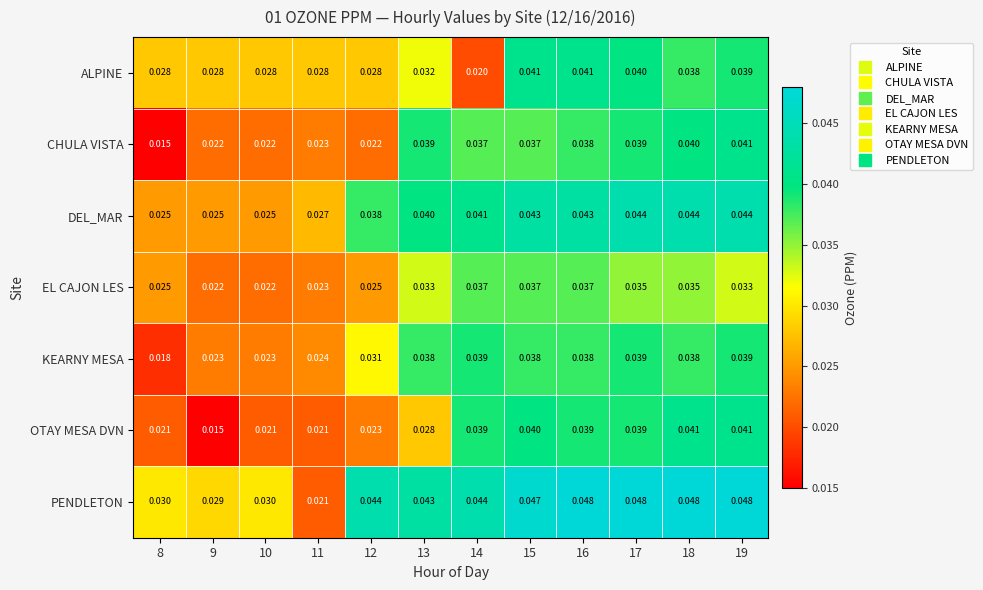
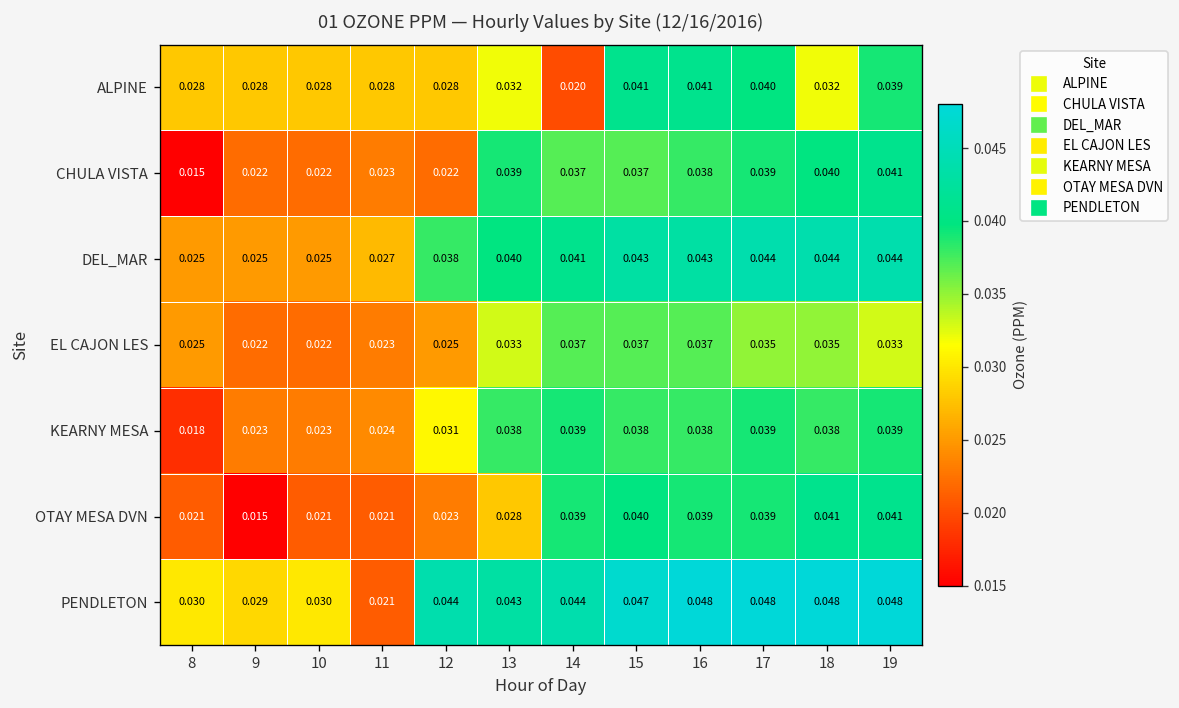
  {
    "ALPINE": {
      "8": 0.028,
      "9": 0.028,
      "10": 0.028,
      "11": 0.028,
      "12": 0.028,
      "13": 0.032,
      "14": 0.020,
      "15": 0.041,
      "16": 0.041,
      "17": 0.040,
-     "18": 0.038,
+     "18": 0.032,
      "19": 0.039
    },
    "CHULA VISTA": {
      "8": 0.015,
      "9": 0.022,
      "10": 0.022,
      "11": 0.023,
      "12": 0.022,
      "13": 0.039,
      "14": 0.037,
      "15": 0.037,
      "16": 0.038,
      "17": 0.039,
      "18": 0.040,
      "19": 0.041
    },
    "DEL_MAR": {
      "8": 0.025,
      "9": 0.025,
      "10": 0.025,
      "11": 0.027,
      "12": 0.038,
      "13": 0.040,
      "14": 0.041,
      "15": 0.043,
      "16": 0.043,
      "17": 0.044,
      "18": 0.044,
      "19": 0.044
    },
    "EL CAJON LES": {
      "8": 0.025,
      "9": 0.022,
      "10": 0.022,
      "11": 0.023,
      "12": 0.025,
      "13": 0.033,
      "14": 0.037,
      "15": 0.037,
      "16": 0.037,
      "17": 0.035,
      "18": 0.035,
      "19": 0.033
    },
    "KEARNY MESA": {
      "8": 0.018,
      "9": 0.023,
      "10": 0.023,
      "11": 0.024,
      "12": 0.031,
      "13": 0.038,
      "14": 0.039,
      "15": 0.038,
      "16": 0.038,
      "17": 0.039,
      "18": 0.038,
      "19": 0.039
    },
    "OTAY MESA DVN": {
      "8": 0.021,
      "9": 0.015,
      "10": 0.021,
      "11": 0.021,
      "12": 0.023,
      "13": 0.028,
      "14": 0.039,
      "15": 0.040,
      "16": 0.039,
      "17": 0.039,
      "18": 0.041,
      "19": 0.041
    },
    "PENDLETON": {
      "8": 0.030,
      "9": 0.029,
      "10": 0.030,
      "11": 0.021,
      "12": 0.044,
      "13": 0.043,
      "14": 0.044,
      "15": 0.047,
      "16": 0.048,
      "17": 0.048,
      "18": 0.048,
      "19": 0.048
    }
  }
